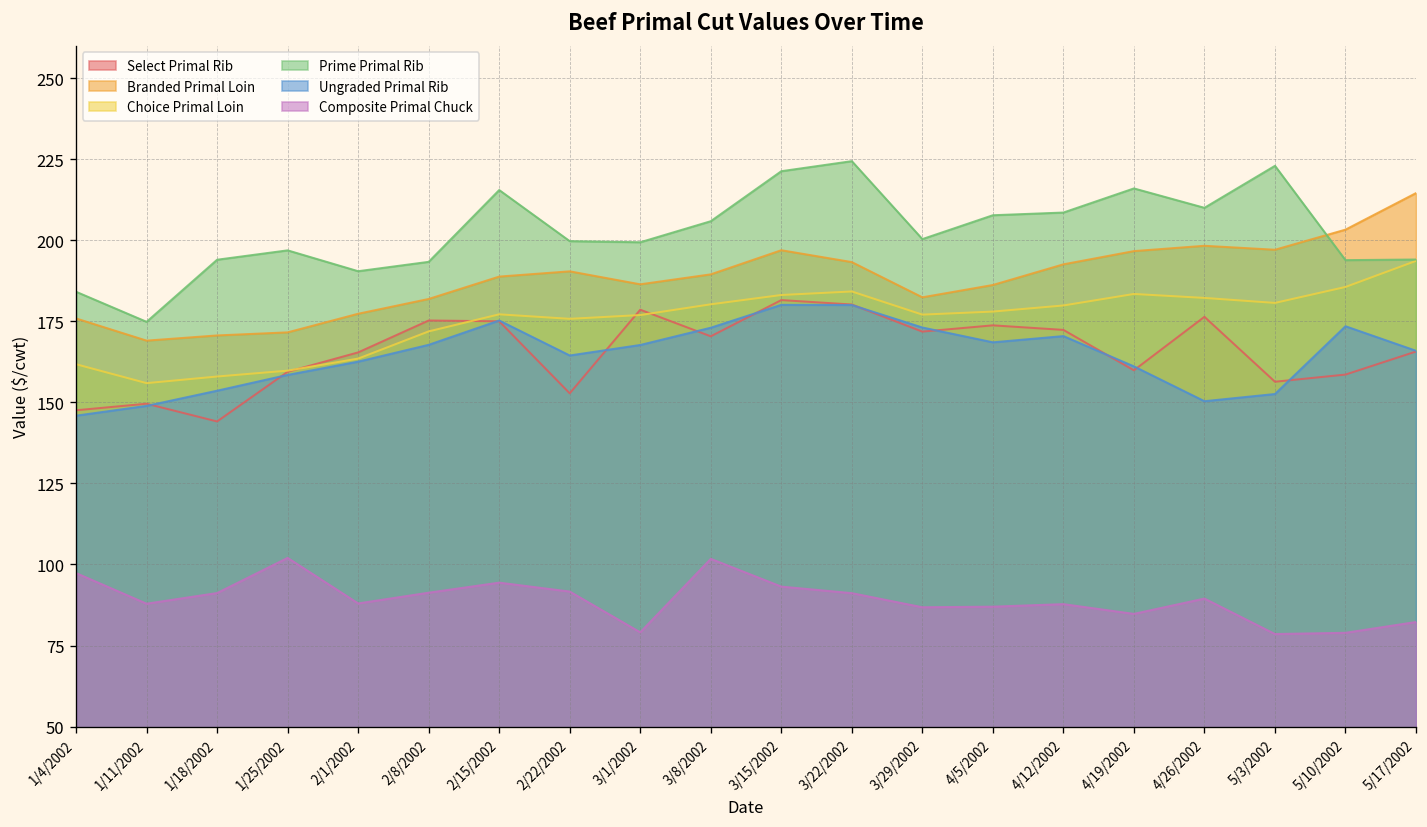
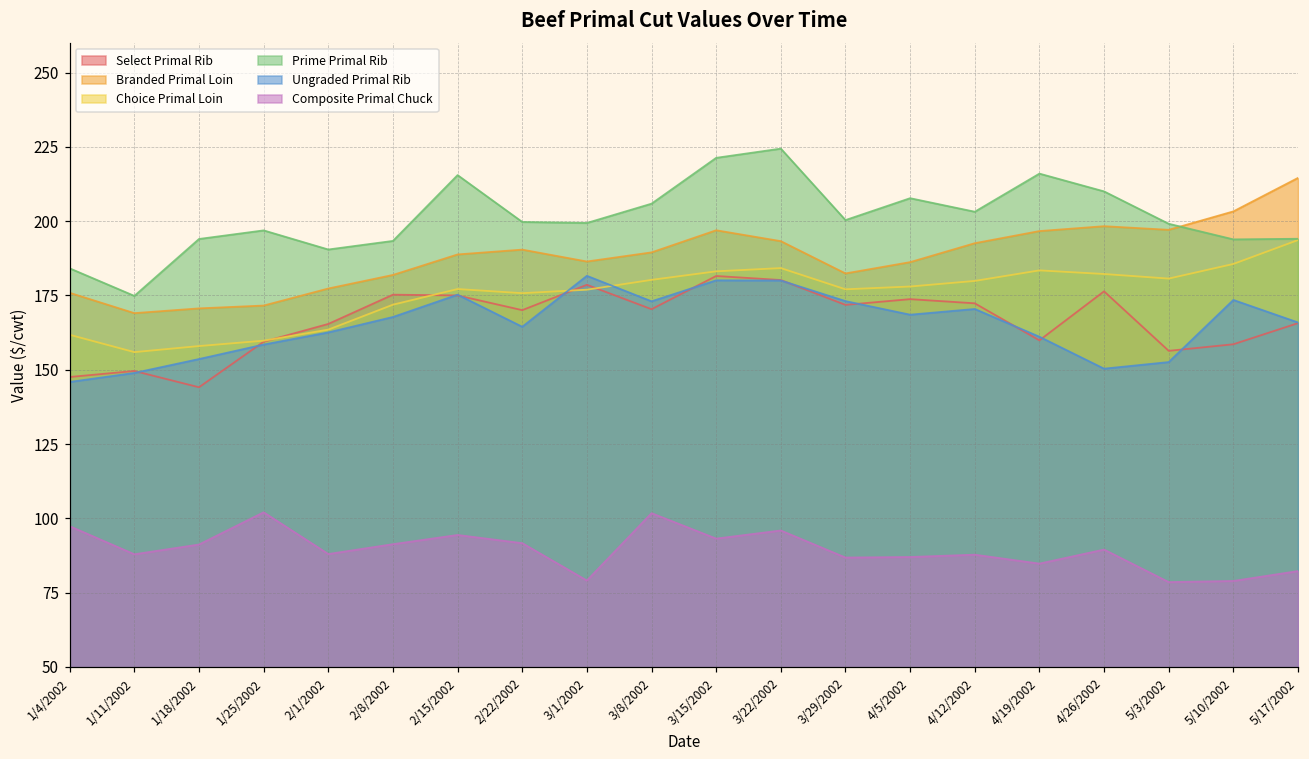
  {
    "Select Primal Rib": {
      "1/4/2002": 148,
      "1/18/2002": 144,
      "2/1/2002": 165,
      "2/8/2002": 175,
-     "2/22/2002": 153,
+     "2/22/2002": 170,
      "3/1/2002": 179,
      "3/8/2002": 170,
      "3/15/2002": 182,
      "3/29/2002": 172,
      "4/5/2002": 174,
      "4/12/2002": 172,
      "4/19/2002": 160,
      "4/26/2002": 176,
      "5/3/2002": 156,
      "5/10/2002": 159
    },
    "Prime Primal Rib": {
      "1/4/2002": 184,
      "1/11/2002": 175,
      "1/18/2002": 194,
      "1/25/2002": 197,
      "2/1/2002": 190,
      "2/8/2002": 193,
      "2/15/2002": 215,
      "2/22/2002": 200,
      "3/1/2002": 199,
      "3/8/2002": 206,
      "3/15/2002": 221,
      "3/22/2002": 224,
      "3/29/2002": 200,
      "4/5/2002": 208,
-     "4/12/2002": 209,
+     "4/12/2002": 203,
      "4/19/2002": 216,
      "4/26/2002": 210,
-     "5/3/2002": 223,
+     "5/3/2002": 199,
      "5/10/2002": 194
    },
    "Ungraded Primal Rib": {
      "1/4/2002": 146,
      "1/18/2002": 154,
      "1/25/2002": 158,
      "2/8/2002": 168,
      "2/22/2002": 164,
-     "3/1/2002": 168,
+     "3/1/2002": 182,
      "3/8/2002": 173,
      "3/15/2002": 180,
      "3/29/2002": 173,
      "4/5/2002": 169,
      "4/12/2002": 170,
      "4/19/2002": 161,
      "4/26/2002": 150,
      "5/3/2002": 153,
      "5/10/2002": 173
    },
    "Composite Primal Chuck": {
      "1/4/2002": 97,
      "1/11/2002": 88,
      "1/18/2002": 91,
      "1/25/2002": 102,
      "2/1/2002": 88,
      "2/8/2002": 91,
      "2/15/2002": 94,
      "2/22/2002": 92,
      "3/1/2002": 79,
      "3/8/2002": 102,
      "3/15/2002": 93,
-     "3/22/2002": 91,
+     "3/22/2002": 96,
      "3/29/2002": 87,
      "4/5/2002": 87,
      "4/12/2002": 88,
      "4/19/2002": 85,
      "4/26/2002": 90,
      "5/3/2002": 79,
      "5/10/2002": 79,
      "5/17/2002": 82
    }
  }
